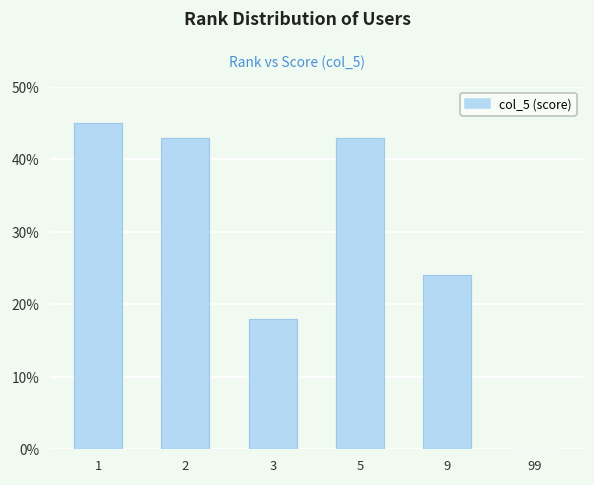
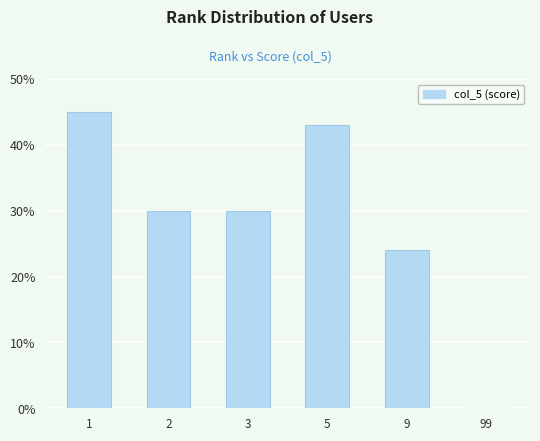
  {
    "1": "45%",
-   "2": "43%",
-   "3": "18%",
+   "2": "30%",
+   "3": "30%",
    "5": "43%",
    "9": "24%",
    "99": "0%"
  }
